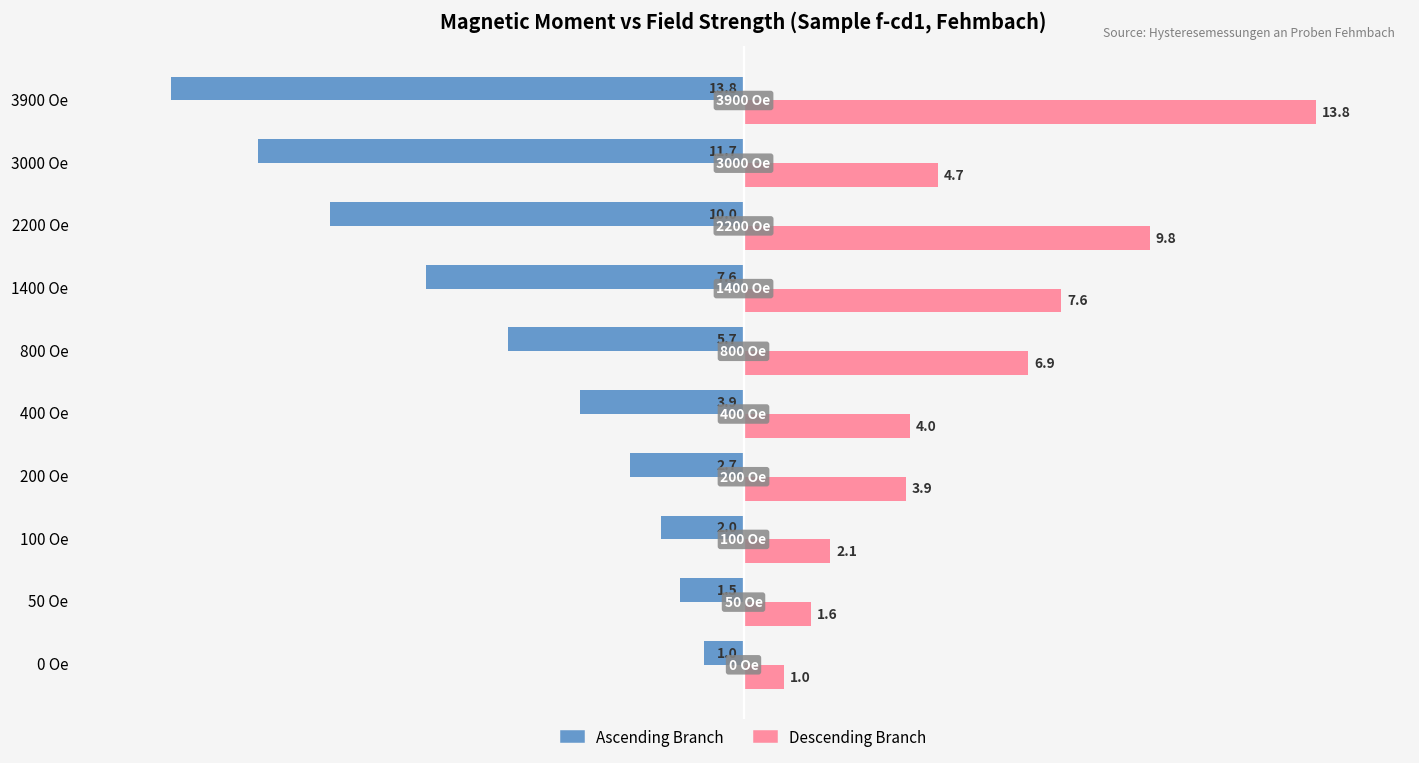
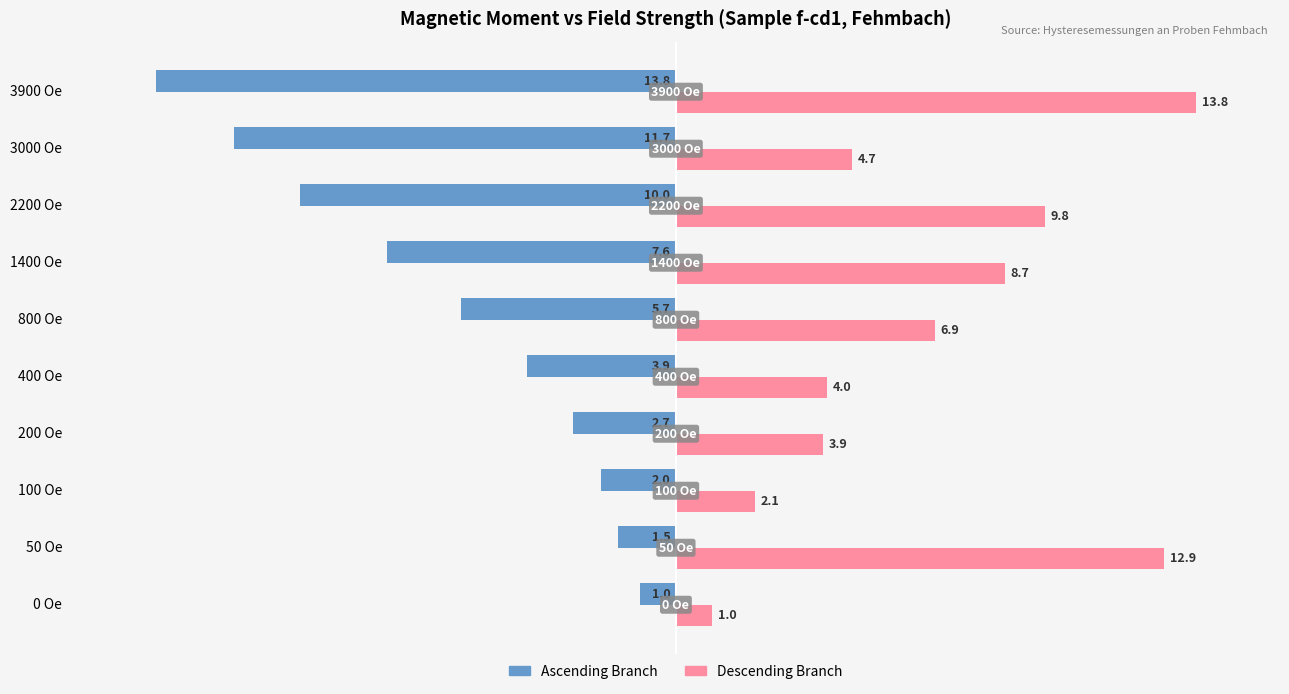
  {
    "Descending Branch": {
      "3900 Oe": 13.8,
      "3000 Oe": 4.7,
      "2200 Oe": 9.8,
-     "1400 Oe": 7.6,
+     "1400 Oe": 8.7,
      "800 Oe": 6.9,
      "400 Oe": 4.0,
      "200 Oe": 3.9,
      "100 Oe": 2.1,
-     "50 Oe": 1.6,
+     "50 Oe": 12.9,
      "0 Oe": 1.0
    }
  }
